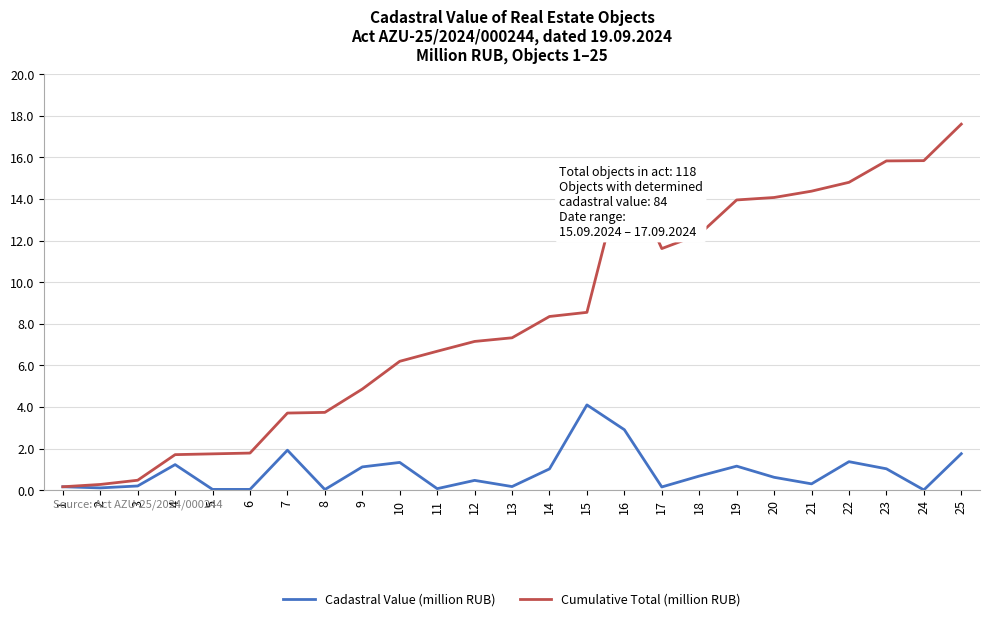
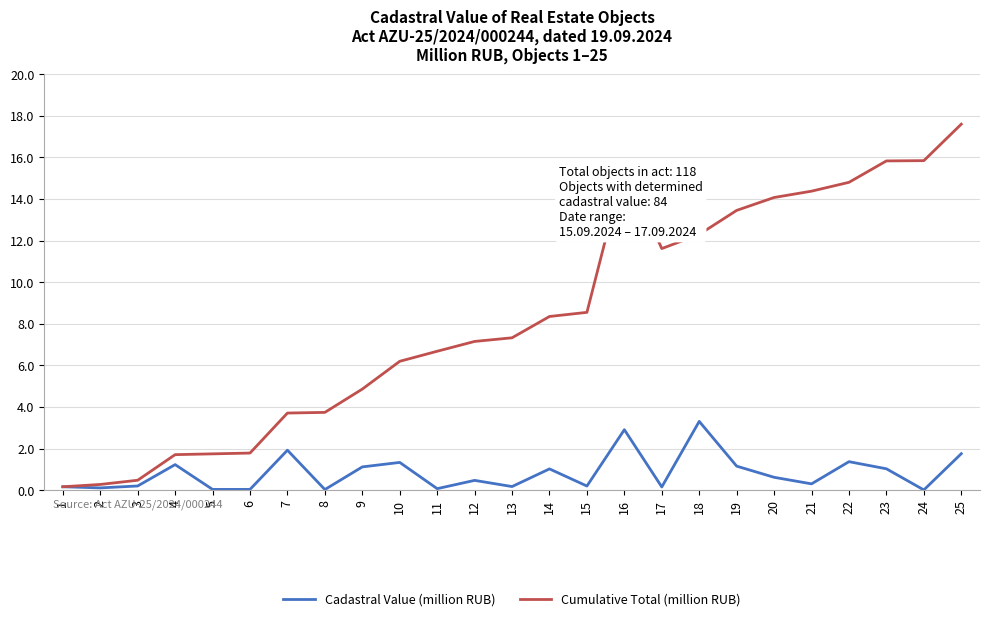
  {
    "Cadastral Value (million RUB)": {
      "2": 0.1,
      "3": 0.2,
      "4": 1.2,
      "5": 0.0,
      "6": 0.0,
      "7": 1.9,
      "8": 0.0,
      "9": 1.1,
      "10": 1.3,
      "11": 0.1,
      "12": 0.5,
      "13": 0.2,
      "14": 1.0,
-     "15": 4.1,
+     "15": 0.2,
      "16": 2.9,
      "17": 0.2,
-     "18": 0.7,
+     "18": 3.3,
      "19": 1.2,
      "20": 0.6,
      "21": 0.3,
      "22": 1.4,
      "23": 1.0,
      "24": 0.0,
      "25": 1.8
    },
    "Cumulative Total (million RUB)": {
      "2": 0.3,
      "3": 0.5,
      "4": 1.7,
      "5": 1.7,
      "6": 1.8,
      "7": 3.7,
      "8": 3.7,
      "9": 4.9,
      "10": 6.2,
      "11": 6.7,
      "12": 7.2,
      "13": 7.3,
      "14": 8.3,
      "15": 8.5,
      "17": 11.6,
-     "19": 14.0,
+     "19": 13.4,
      "20": 14.1,
      "21": 14.4,
      "22": 14.8,
      "23": 15.8,
      "24": 15.8,
      "25": 17.6
    }
  }
